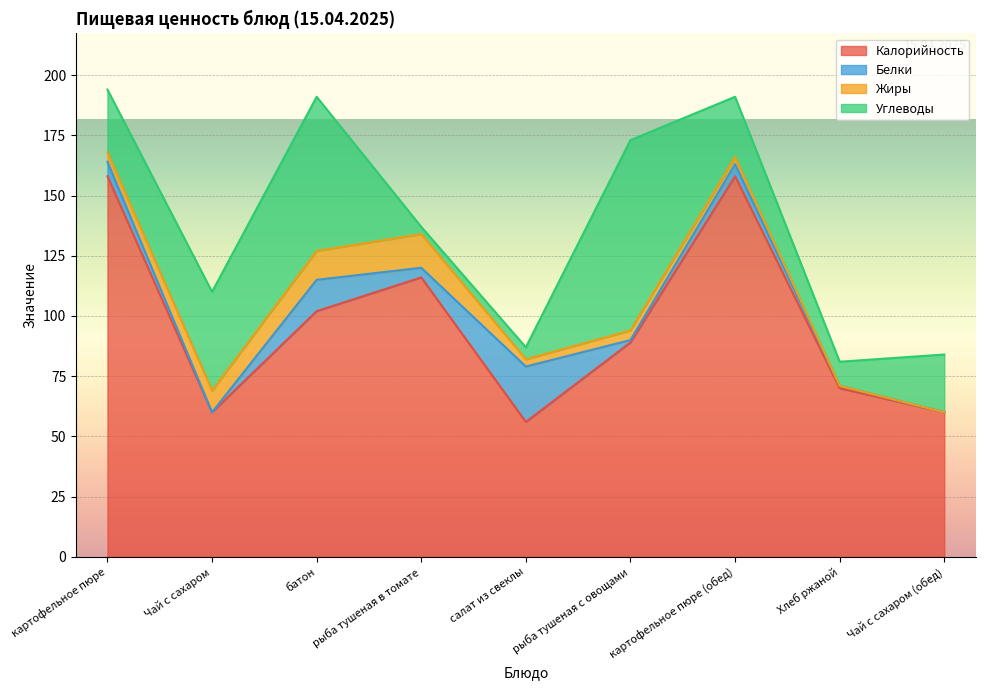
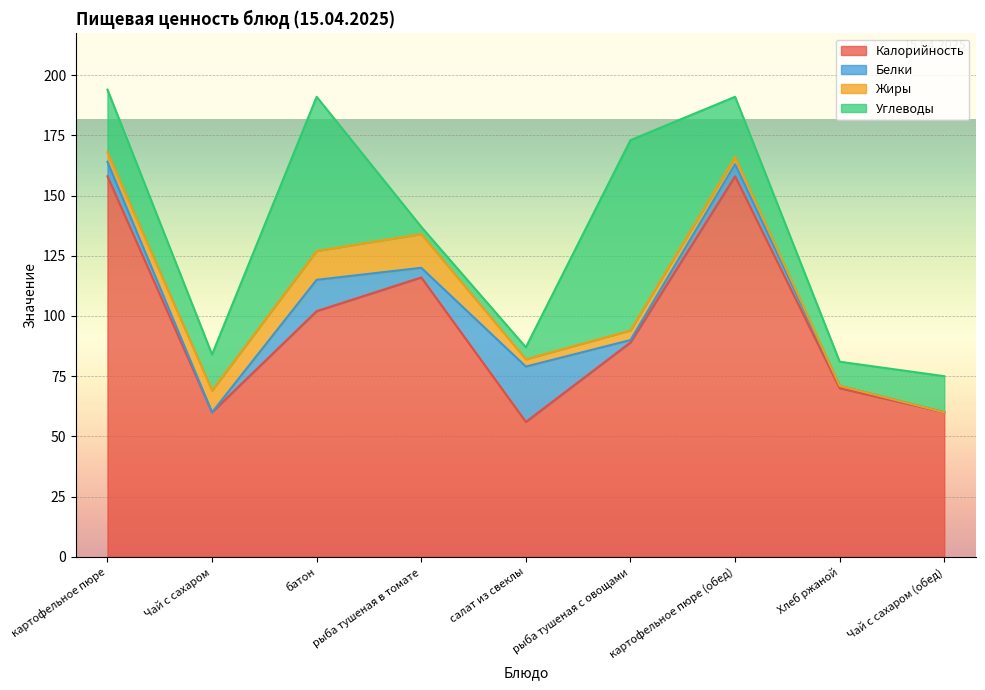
  {
    "Калорийность": {
      "картофельное пюре": 158,
      "батон": 102,
      "рыба тушеная в томате": 116,
      "салат из свеклы": 56,
      "картофельное пюре (обед)": 158
    },
    "Белки": {
      "картофельное пюре": 6,
      "батон": 13,
      "рыба тушеная в томате": 4,
      "салат из свеклы": 23,
      "картофельное пюре (обед)": 5
    },
    "Жиры": {
      "картофельное пюре": 4,
      "Чай с сахаром": 9,
      "батон": 12,
      "рыба тушеная в томате": 14,
      "салат из свеклы": 3,
      "рыба тушеная с овощами": 4,
      "картофельное пюре (обед)": 3
    },
    "Углеводы": {
      "картофельное пюре": 26,
-     "Чай с сахаром": 41,
+     "Чай с сахаром": 15,
      "батон": 64,
      "рыба тушеная в томате": 3,
      "салат из свеклы": 5,
      "рыба тушеная с овощами": 79,
      "картофельное пюре (обед)": 25,
      "Хлеб ржаной": 10,
-     "Чай с сахаром (обед)": 24
+     "Чай с сахаром (обед)": 15
    }
  }
